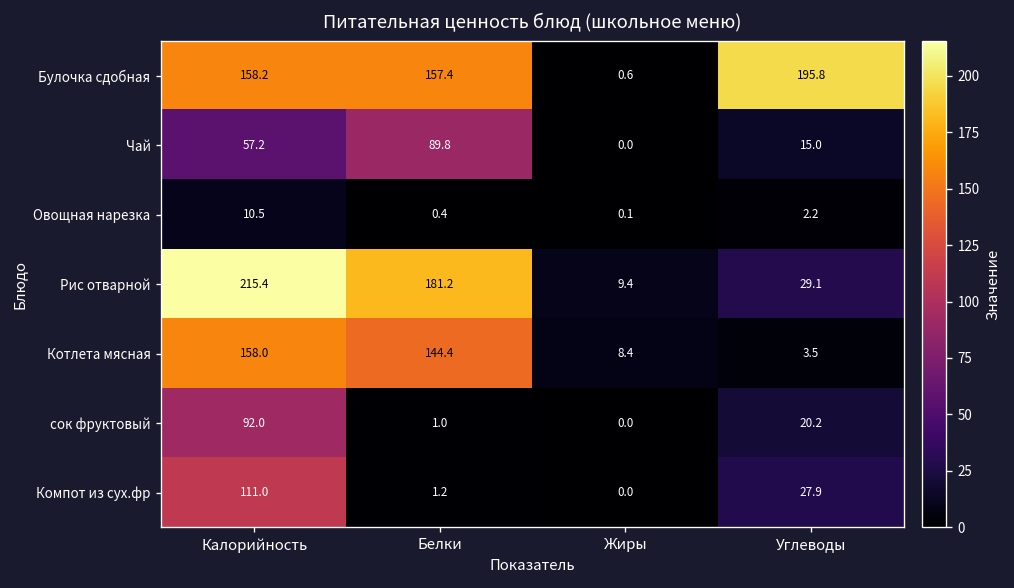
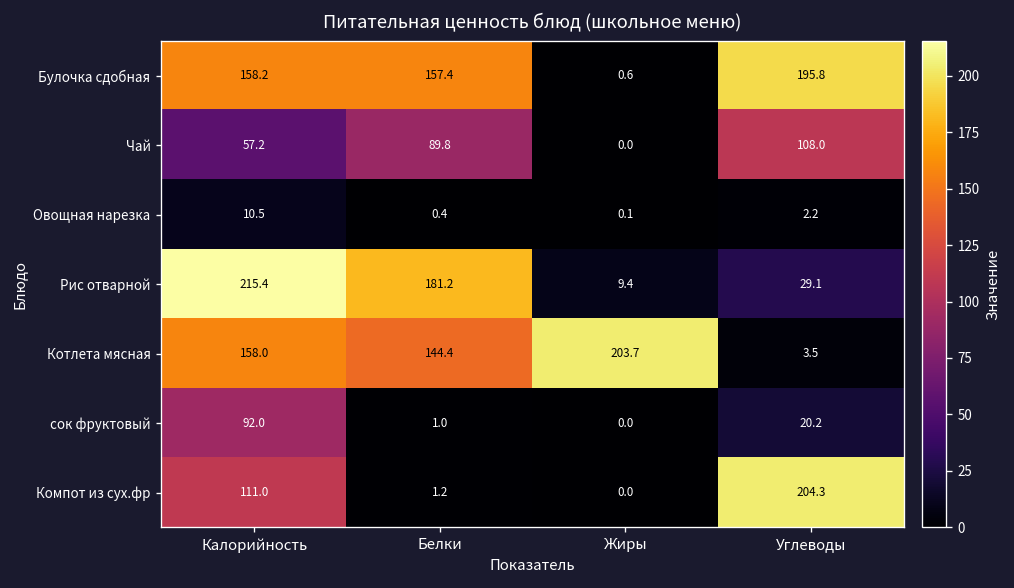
  {
    "Булочка сдобная": {
      "Калорийность": 158.2,
      "Белки": 157.4,
      "Жиры": 0.6,
      "Углеводы": 195.8
    },
    "Чай": {
      "Калорийность": 57.2,
      "Белки": 89.8,
      "Жиры": 0.0,
-     "Углеводы": 15.0
+     "Углеводы": 108.0
    },
    "Овощная нарезка": {
      "Калорийность": 10.5,
      "Белки": 0.4,
      "Жиры": 0.1,
      "Углеводы": 2.2
    },
    "Рис отварной": {
      "Калорийность": 215.4,
      "Белки": 181.2,
      "Жиры": 9.4,
      "Углеводы": 29.1
    },
    "Котлета мясная": {
      "Калорийность": 158.0,
      "Белки": 144.4,
-     "Жиры": 8.4,
+     "Жиры": 203.7,
      "Углеводы": 3.5
    },
    "сок фруктовый": {
      "Калорийность": 92.0,
      "Белки": 1.0,
      "Жиры": 0.0,
      "Углеводы": 20.2
    },
    "Компот из сух.фр": {
      "Калорийность": 111.0,
      "Белки": 1.2,
      "Жиры": 0.0,
-     "Углеводы": 27.9
+     "Углеводы": 204.3
    }
  }
